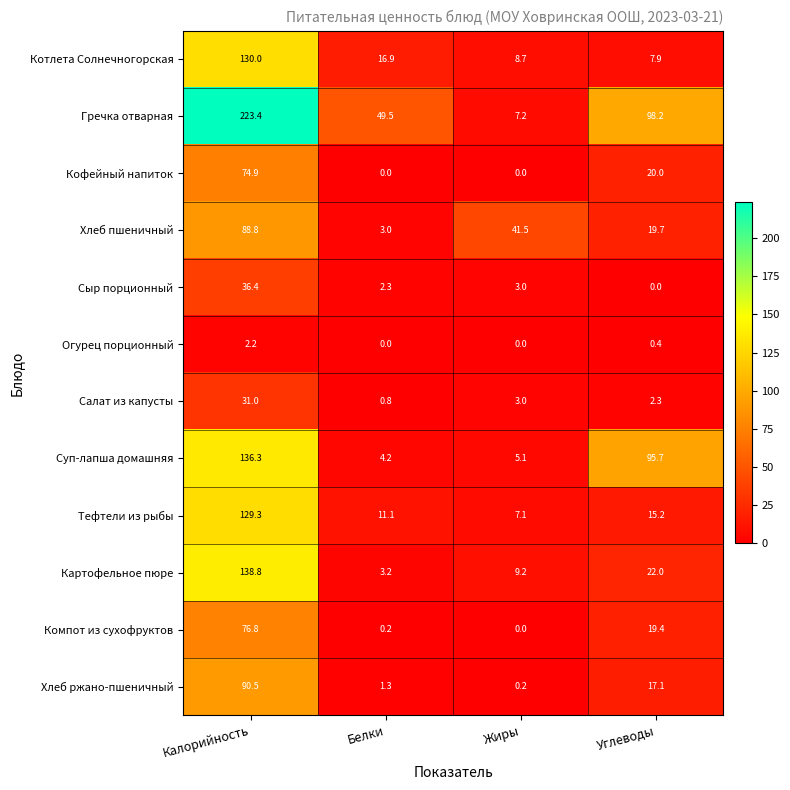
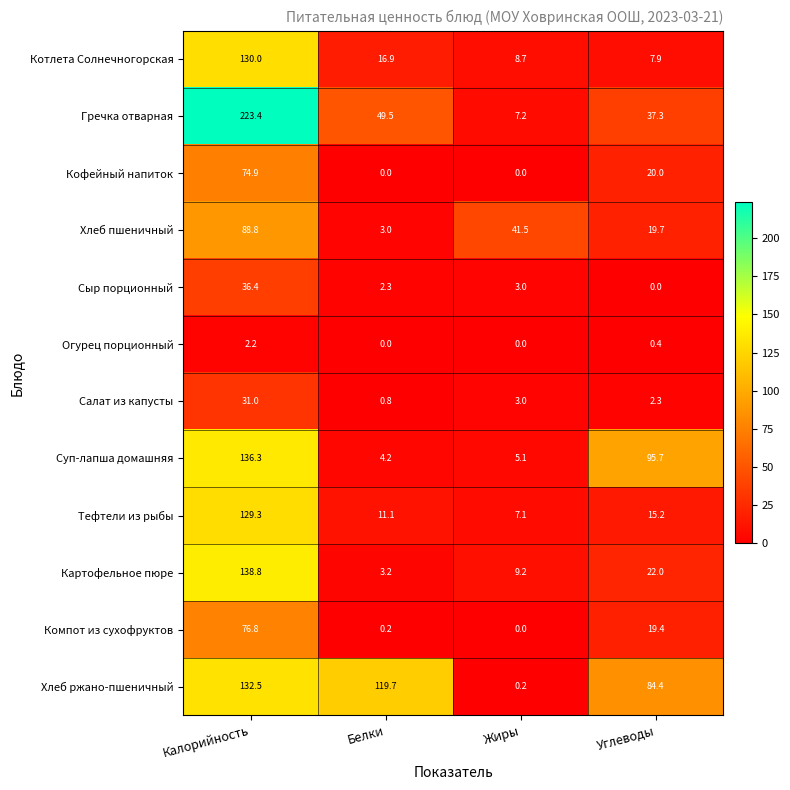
  {
    "Котлета Солнечногорская": {
      "Калорийность": 130.0,
      "Белки": 16.9,
      "Жиры": 8.7,
      "Углеводы": 7.9
    },
    "Гречка отварная": {
      "Калорийность": 223.4,
      "Белки": 49.5,
      "Жиры": 7.2,
-     "Углеводы": 98.2
+     "Углеводы": 37.3
    },
    "Кофейный напиток": {
      "Калорийность": 74.9,
      "Белки": 0.0,
      "Жиры": 0.0,
      "Углеводы": 20.0
    },
    "Хлеб пшеничный": {
      "Калорийность": 88.8,
      "Белки": 3.0,
      "Жиры": 41.5,
      "Углеводы": 19.7
    },
    "Сыр порционный": {
      "Калорийность": 36.4,
      "Белки": 2.3,
      "Жиры": 3.0,
      "Углеводы": 0.0
    },
    "Огурец порционный": {
      "Калорийность": 2.2,
      "Белки": 0.0,
      "Жиры": 0.0,
      "Углеводы": 0.4
    },
    "Салат из капусты": {
      "Калорийность": 31.0,
      "Белки": 0.8,
      "Жиры": 3.0,
      "Углеводы": 2.3
    },
    "Суп-лапша домашняя": {
      "Калорийность": 136.3,
      "Белки": 4.2,
      "Жиры": 5.1,
      "Углеводы": 95.7
    },
    "Тефтели из рыбы": {
      "Калорийность": 129.3,
      "Белки": 11.1,
      "Жиры": 7.1,
      "Углеводы": 15.2
    },
    "Картофельное пюре": {
      "Калорийность": 138.8,
      "Белки": 3.2,
      "Жиры": 9.2,
      "Углеводы": 22.0
    },
    "Компот из сухофруктов": {
      "Калорийность": 76.8,
      "Белки": 0.2,
      "Жиры": 0.0,
      "Углеводы": 19.4
    },
    "Хлеб ржано-пшеничный": {
-     "Калорийность": 90.5,
-     "Белки": 1.3,
+     "Калорийность": 132.5,
+     "Белки": 119.7,
      "Жиры": 0.2,
-     "Углеводы": 17.1
+     "Углеводы": 84.4
    }
  }
